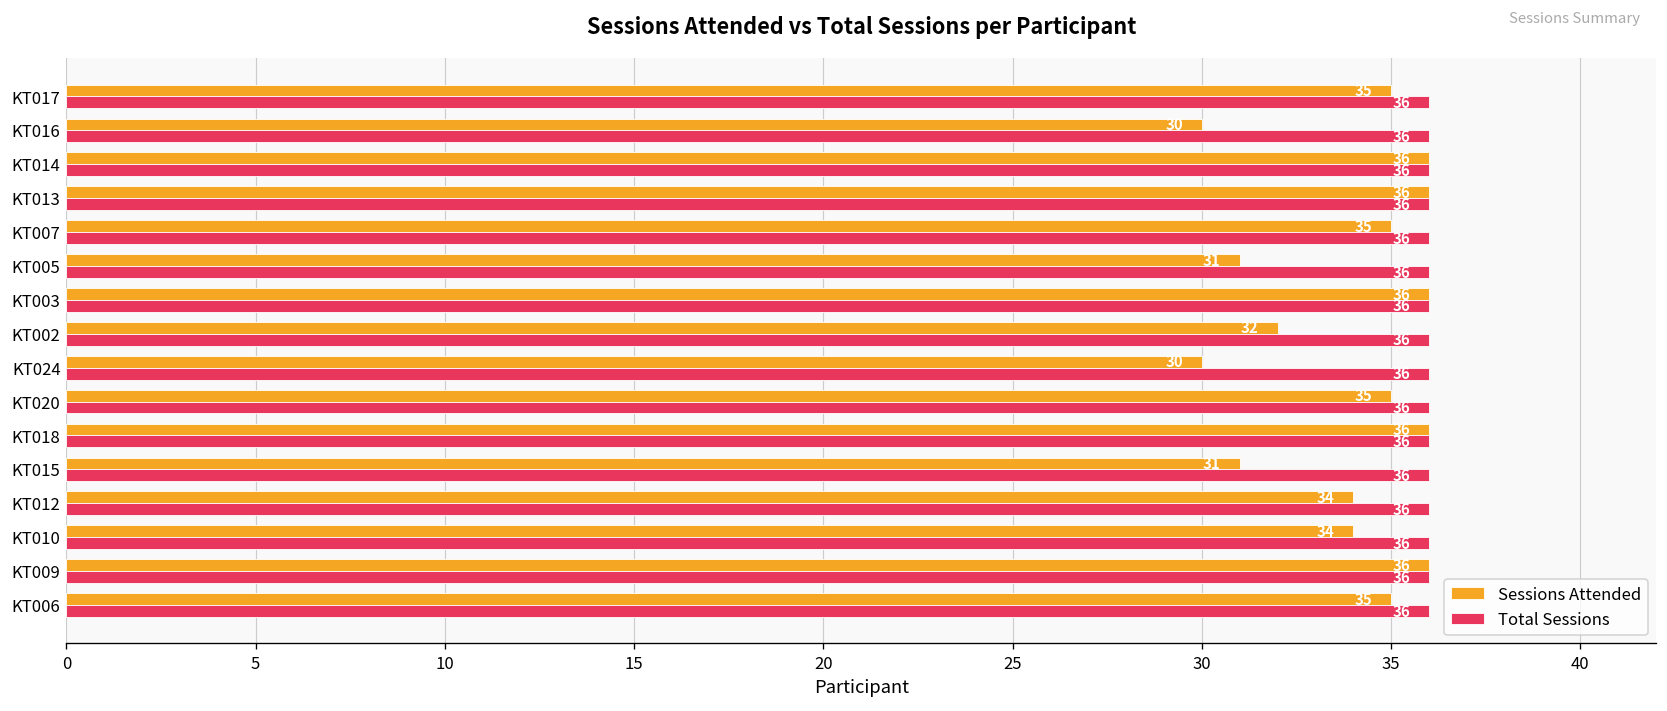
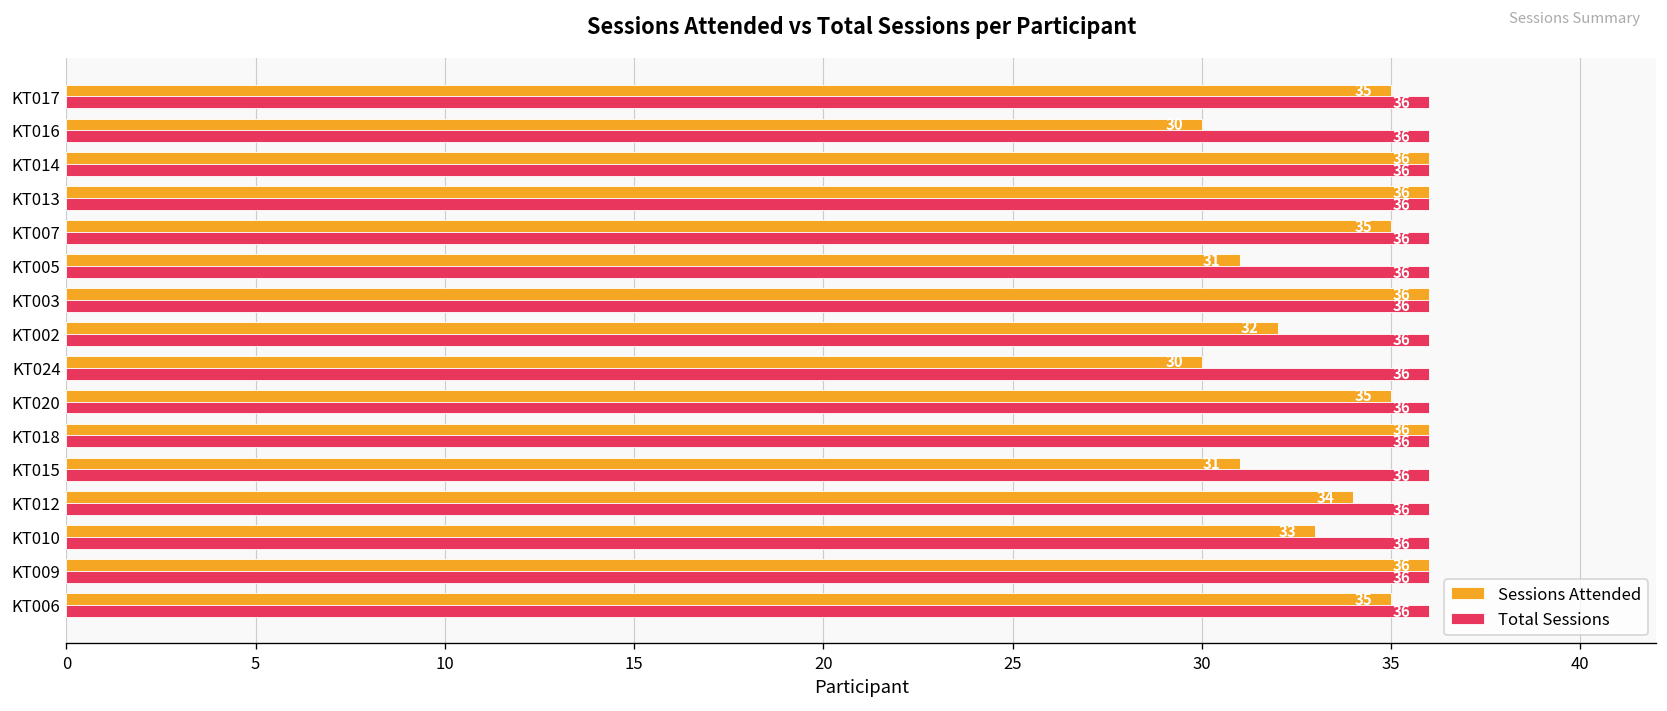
  {
    "Sessions Attended": {
      "KT017": 35,
      "KT016": 30,
      "KT007": 35,
      "KT005": 31,
      "KT002": 32,
      "KT024": 30,
      "KT020": 35,
      "KT015": 31,
      "KT012": 34,
-     "KT010": 34,
+     "KT010": 33,
      "KT006": 35
    },
    "Total Sessions": {
      "KT017": 36,
      "KT016": 36,
      "KT007": 36,
      "KT005": 36,
      "KT002": 36,
      "KT024": 36,
      "KT020": 36,
      "KT015": 36,
      "KT012": 36,
      "KT010": 36,
      "KT006": 36
    }
  }
